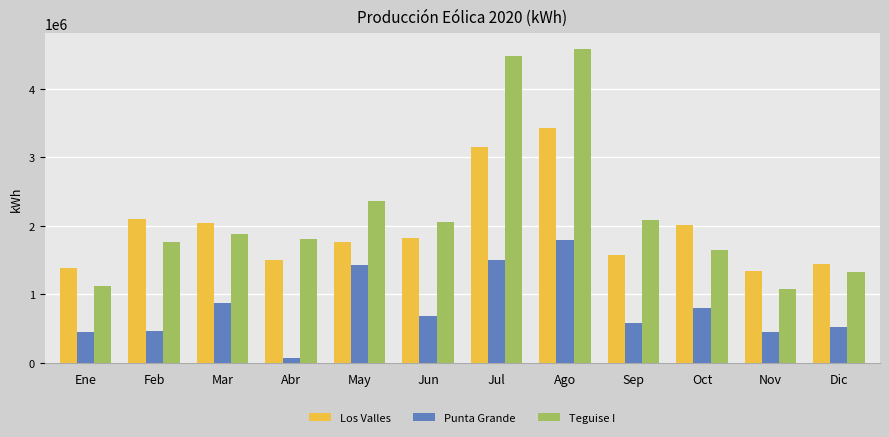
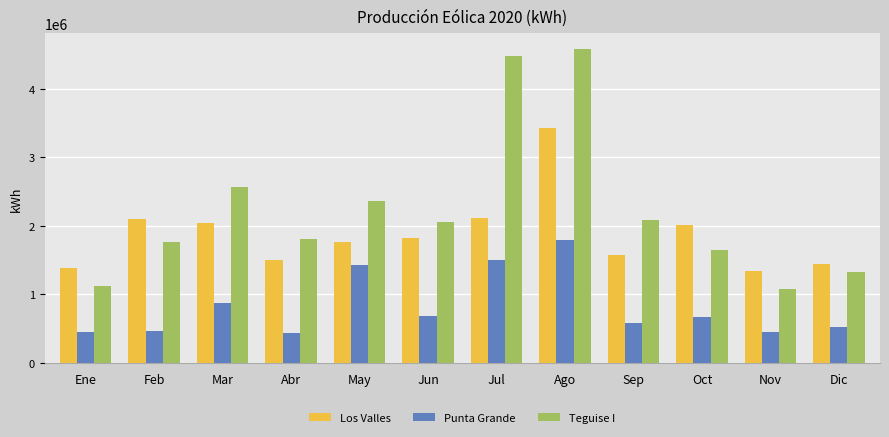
  {
    "Los Valles": {
      "Ene": 1400000,
      "Feb": 2100000,
      "Mar": 2000000,
      "Abr": 1500000,
      "May": 1800000,
      "Jun": 1800000,
-     "Jul": 3200000,
+     "Jul": 2100000,
      "Ago": 3400000,
      "Sep": 1600000,
      "Oct": 2000000,
      "Nov": 1300000,
      "Dic": 1400000
    },
    "Punta Grande": {
      "Ene": 400000,
      "Feb": 500000,
      "Mar": 900000,
-     "Abr": 100000,
+     "Abr": 400000,
      "May": 1400000,
      "Jun": 700000,
      "Jul": 1500000,
      "Ago": 1800000,
      "Sep": 600000,
-     "Oct": 800000,
+     "Oct": 700000,
      "Nov": 400000,
      "Dic": 500000
    },
    "Teguise I": {
      "Ene": 1100000,
      "Feb": 1800000,
-     "Mar": 1900000,
+     "Mar": 2600000,
      "Abr": 1800000,
      "May": 2400000,
      "Jun": 2100000,
      "Jul": 4500000,
      "Ago": 4600000,
      "Sep": 2100000,
      "Oct": 1700000,
      "Nov": 1100000,
      "Dic": 1300000
    }
  }
